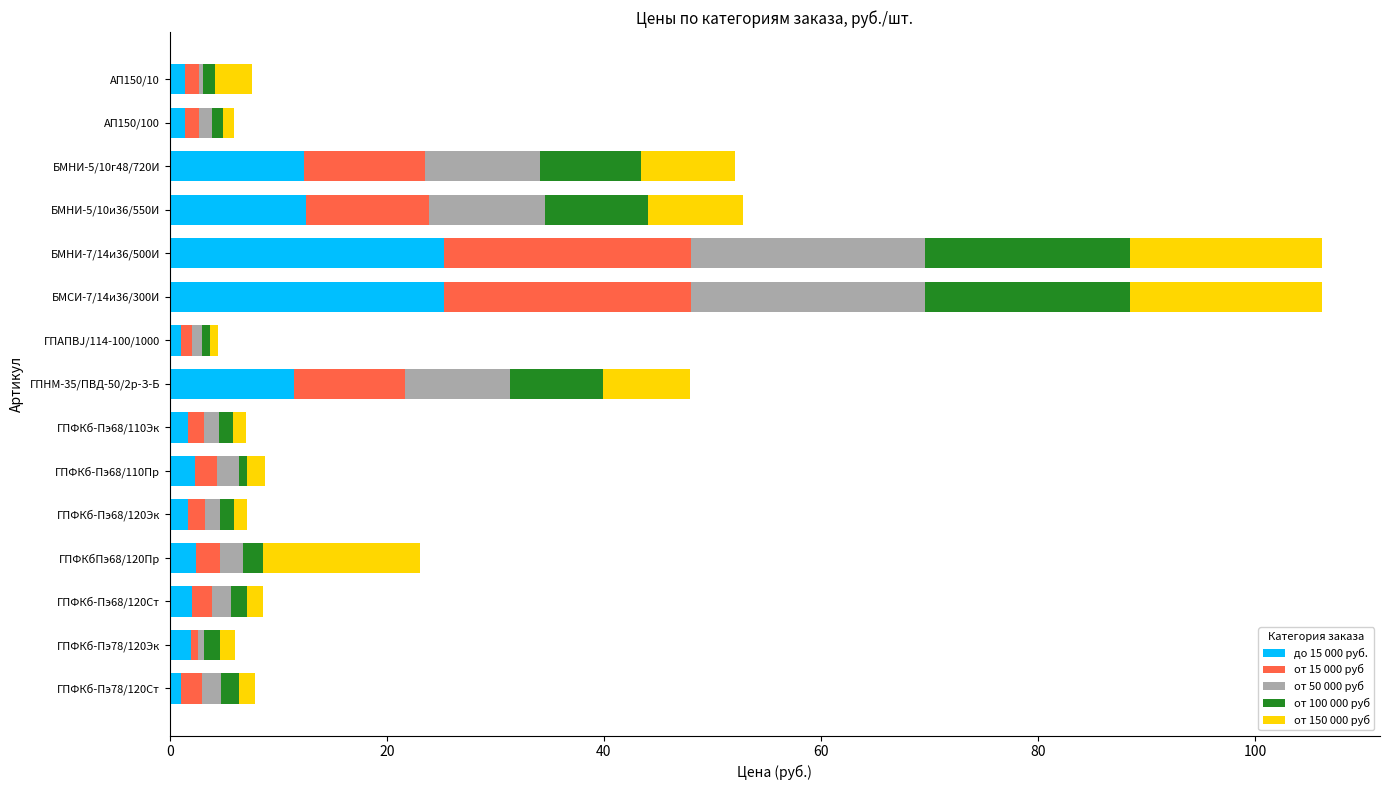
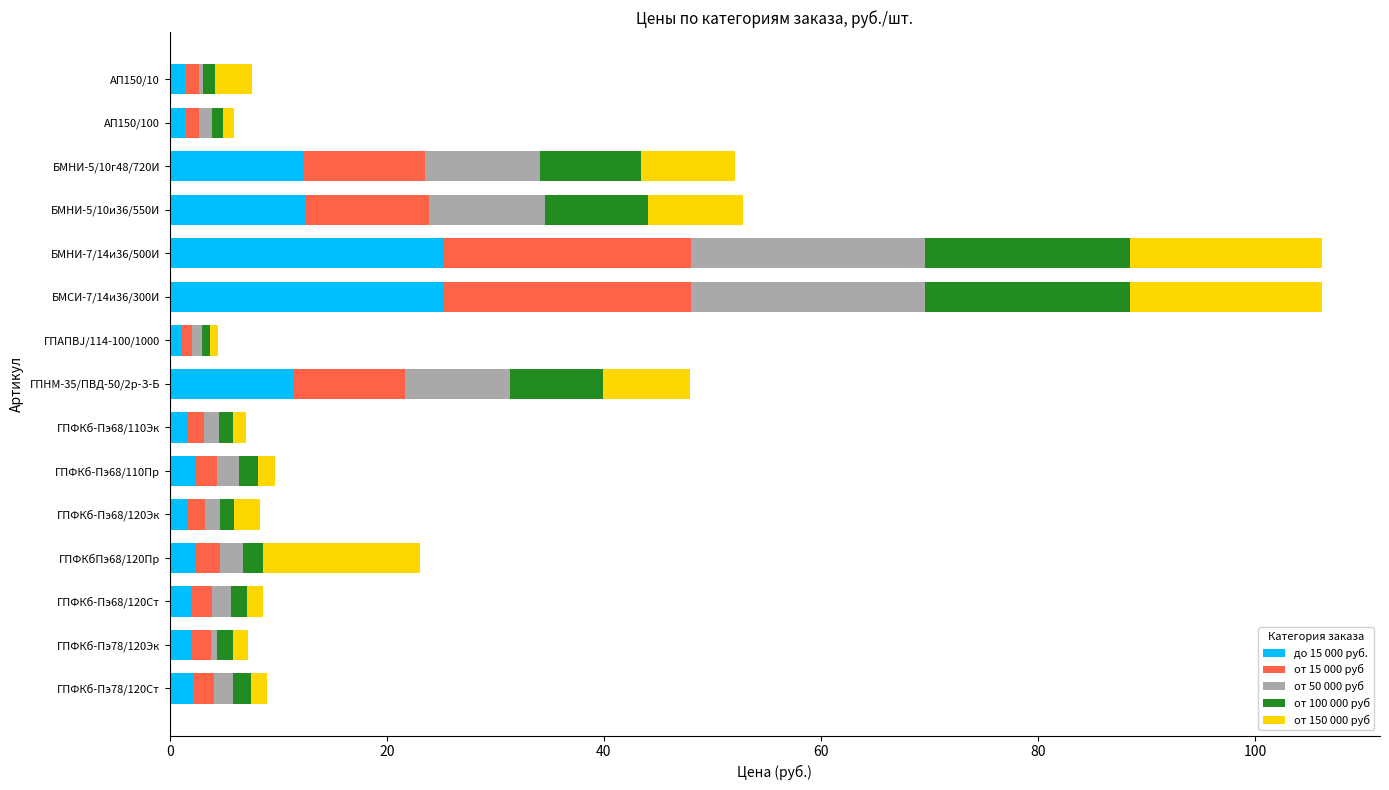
  {
    "до 15 000 руб.": {
      "АП150/10": 1.4,
      "АП150/100": 1.4,
      "БМНИ-5/10г48/720И": 12.4,
      "БМНИ-5/10и36/550И": 12.6,
      "БМНИ-7/14и36/500И": 25.3,
      "БМСИ-7/14и36/300И": 25.3,
      "ГПАПBJ/114-100/1000": 1.1,
      "ГПНМ-35/ПВД-50/2р-З-Б": 11.5,
      "ГПФКб-Пэ68/110Эк": 1.7,
      "ГПФКб-Пэ68/110Пр": 2.3,
      "ГПФКб-Пэ68/120Эк": 1.7,
      "ГПФКбПэ68/120Пр": 2.5,
      "ГПФКб-Пэ68/120Ст": 2.0,
      "ГПФКб-Пэ78/120Эк": 2.0,
-     "ГПФКб-Пэ78/120Ст": 1.0
+     "ГПФКб-Пэ78/120Ст": 2.1
    },
    "от 15 000 руб": {
      "АП150/10": 1.3,
      "АП150/100": 1.3,
      "БМНИ-5/10г48/720И": 11.2,
      "БМНИ-5/10и36/550И": 11.3,
      "БМНИ-7/14и36/500И": 22.8,
      "БМСИ-7/14и36/300И": 22.8,
      "ГПАПBJ/114-100/1000": 1.0,
      "ГПНМ-35/ПВД-50/2р-З-Б": 10.3,
      "ГПФКб-Пэ68/110Эк": 1.5,
      "ГПФКб-Пэ68/110Пр": 2.1,
      "ГПФКб-Пэ68/120Эк": 1.5,
      "ГПФКбПэ68/120Пр": 2.2,
      "ГПФКб-Пэ68/120Ст": 1.8,
-     "ГПФКб-Пэ78/120Эк": 0.6,
+     "ГПФКб-Пэ78/120Эк": 1.8,
      "ГПФКб-Пэ78/120Ст": 1.9
    },
    "от 50 000 руб": {
      "АП150/10": 0.4,
      "АП150/100": 1.2,
      "БМНИ-5/10г48/720И": 10.6,
      "БМНИ-5/10и36/550И": 10.7,
      "БМНИ-7/14и36/500И": 21.5,
      "БМСИ-7/14и36/300И": 21.5,
      "ГПАПBJ/114-100/1000": 0.9,
      "ГПНМ-35/ПВД-50/2р-З-Б": 9.7,
      "ГПФКб-Пэ68/110Эк": 1.4,
      "ГПФКб-Пэ68/110Пр": 2.0,
      "ГПФКб-Пэ68/120Эк": 1.5,
      "ГПФКбПэ68/120Пр": 2.1,
      "ГПФКб-Пэ68/120Ст": 1.7,
      "ГПФКб-Пэ78/120Эк": 0.5,
      "ГПФКб-Пэ78/120Ст": 1.8
    },
    "от 100 000 руб": {
      "АП150/10": 1.1,
      "АП150/100": 1.1,
      "БМНИ-5/10г48/720И": 9.3,
      "БМНИ-5/10и36/550И": 9.5,
      "БМНИ-7/14и36/500И": 19.0,
      "БМСИ-7/14и36/300И": 19.0,
      "ГПАПBJ/114-100/1000": 0.8,
      "ГПНМ-35/ПВД-50/2р-З-Б": 8.6,
      "ГПФКб-Пэ68/110Эк": 1.3,
-     "ГПФКб-Пэ68/110Пр": 0.8,
+     "ГПФКб-Пэ68/110Пр": 1.7,
      "ГПФКб-Пэ68/120Эк": 1.3,
      "ГПФКбПэ68/120Пр": 1.8,
      "ГПФКб-Пэ68/120Ст": 1.5,
      "ГПФКб-Пэ78/120Эк": 1.5,
      "ГПФКб-Пэ78/120Ст": 1.6
    },
    "от 150 000 руб": {
      "АП150/10": 3.4,
      "АП150/100": 1.0,
      "БМНИ-5/10г48/720И": 8.7,
      "БМНИ-5/10и36/550И": 8.8,
      "БМНИ-7/14и36/500И": 17.7,
      "БМСИ-7/14и36/300И": 17.7,
      "ГПАПBJ/114-100/1000": 0.8,
      "ГПНМ-35/ПВД-50/2р-З-Б": 8.0,
      "ГПФКб-Пэ68/110Эк": 1.2,
      "ГПФКб-Пэ68/110Пр": 1.6,
-     "ГПФКб-Пэ68/120Эк": 1.2,
+     "ГПФКб-Пэ68/120Эк": 2.4,
      "ГПФКбПэ68/120Пр": 14.5,
      "ГПФКб-Пэ68/120Ст": 1.4,
      "ГПФКб-Пэ78/120Эк": 1.4,
      "ГПФКб-Пэ78/120Ст": 1.5
    }
  }
